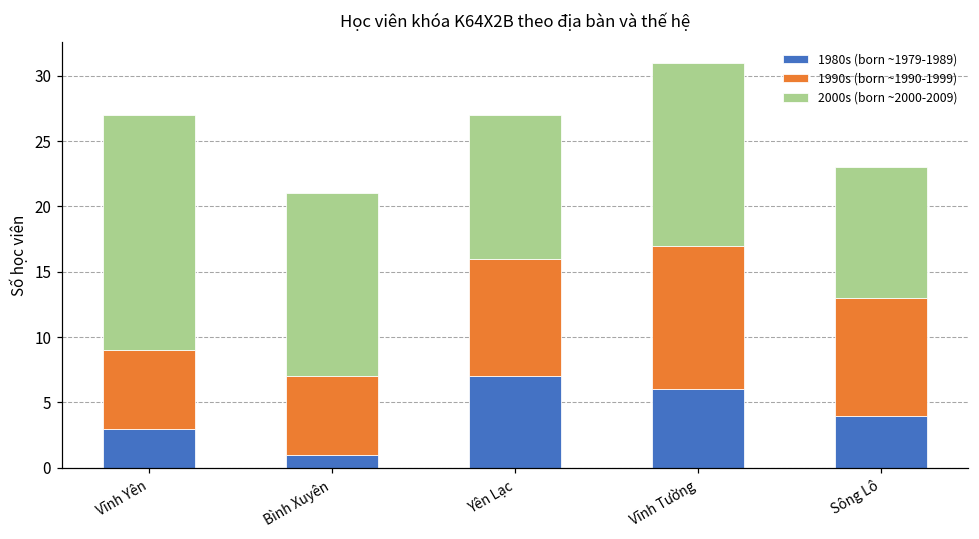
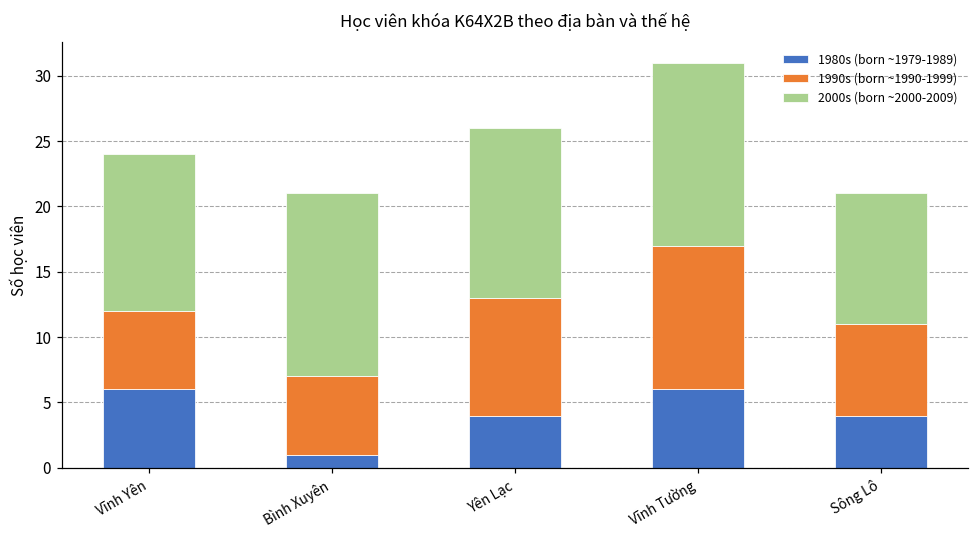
  {
    "1980s (born ~1979-1989)": {
-     "Vĩnh Yên": 3,
+     "Vĩnh Yên": 6,
      "Bình Xuyên": 1,
-     "Yên Lạc": 7,
+     "Yên Lạc": 4,
      "Vĩnh Tường": 6,
      "Sông Lô": 4
    },
    "1990s (born ~1990-1999)": {
      "Vĩnh Yên": 6,
      "Bình Xuyên": 6,
      "Yên Lạc": 9,
      "Vĩnh Tường": 11,
-     "Sông Lô": 9
+     "Sông Lô": 7
    },
    "2000s (born ~2000-2009)": {
-     "Vĩnh Yên": 18,
+     "Vĩnh Yên": 12,
      "Bình Xuyên": 14,
-     "Yên Lạc": 11,
+     "Yên Lạc": 13,
      "Vĩnh Tường": 14,
      "Sông Lô": 10
    }
  }
